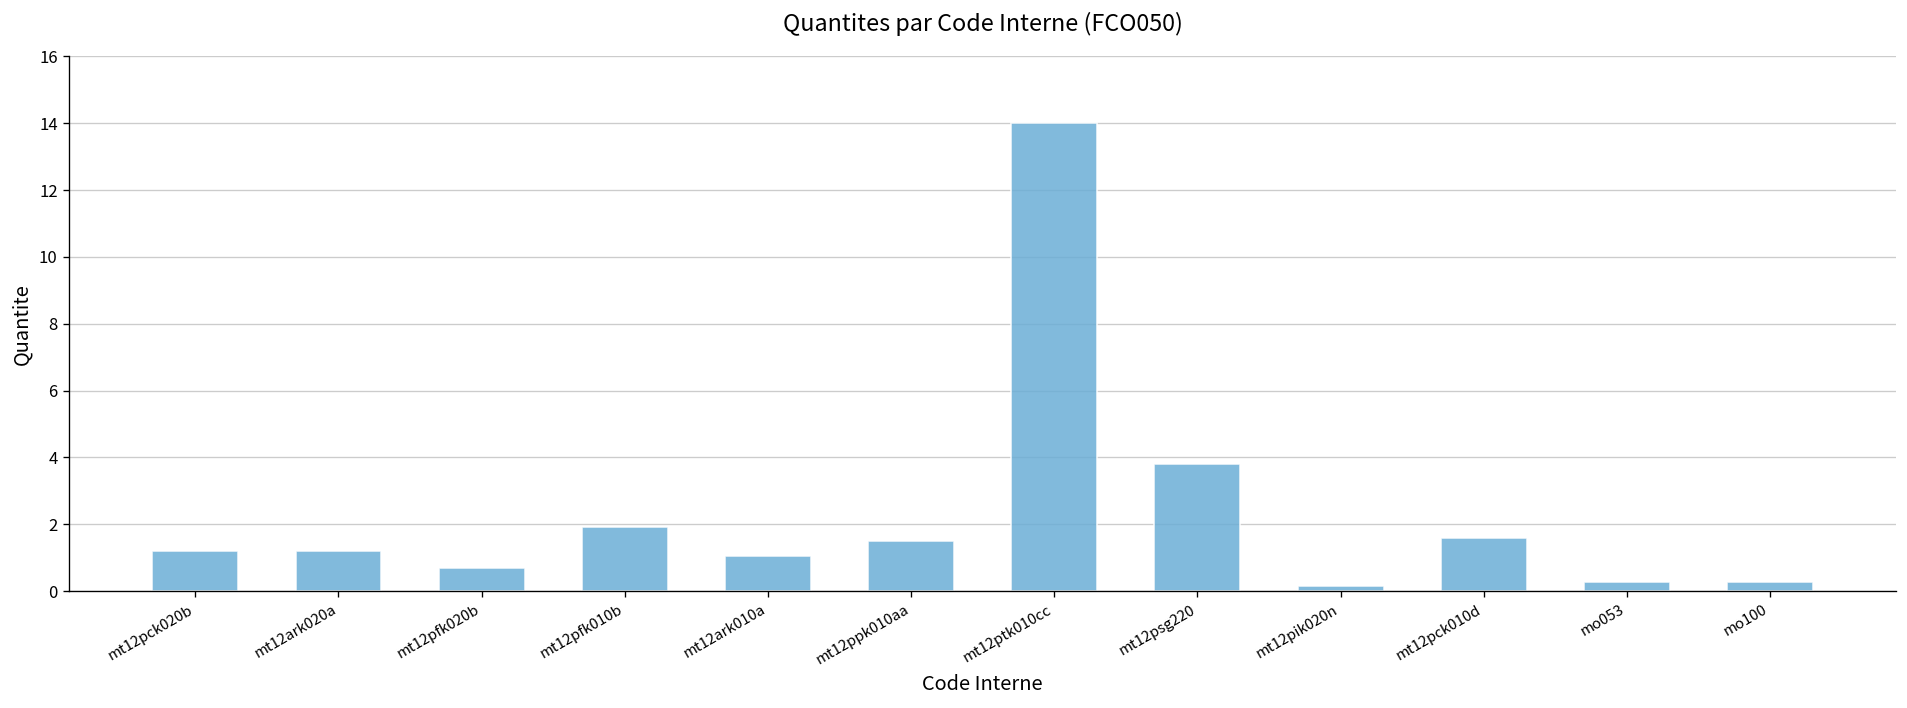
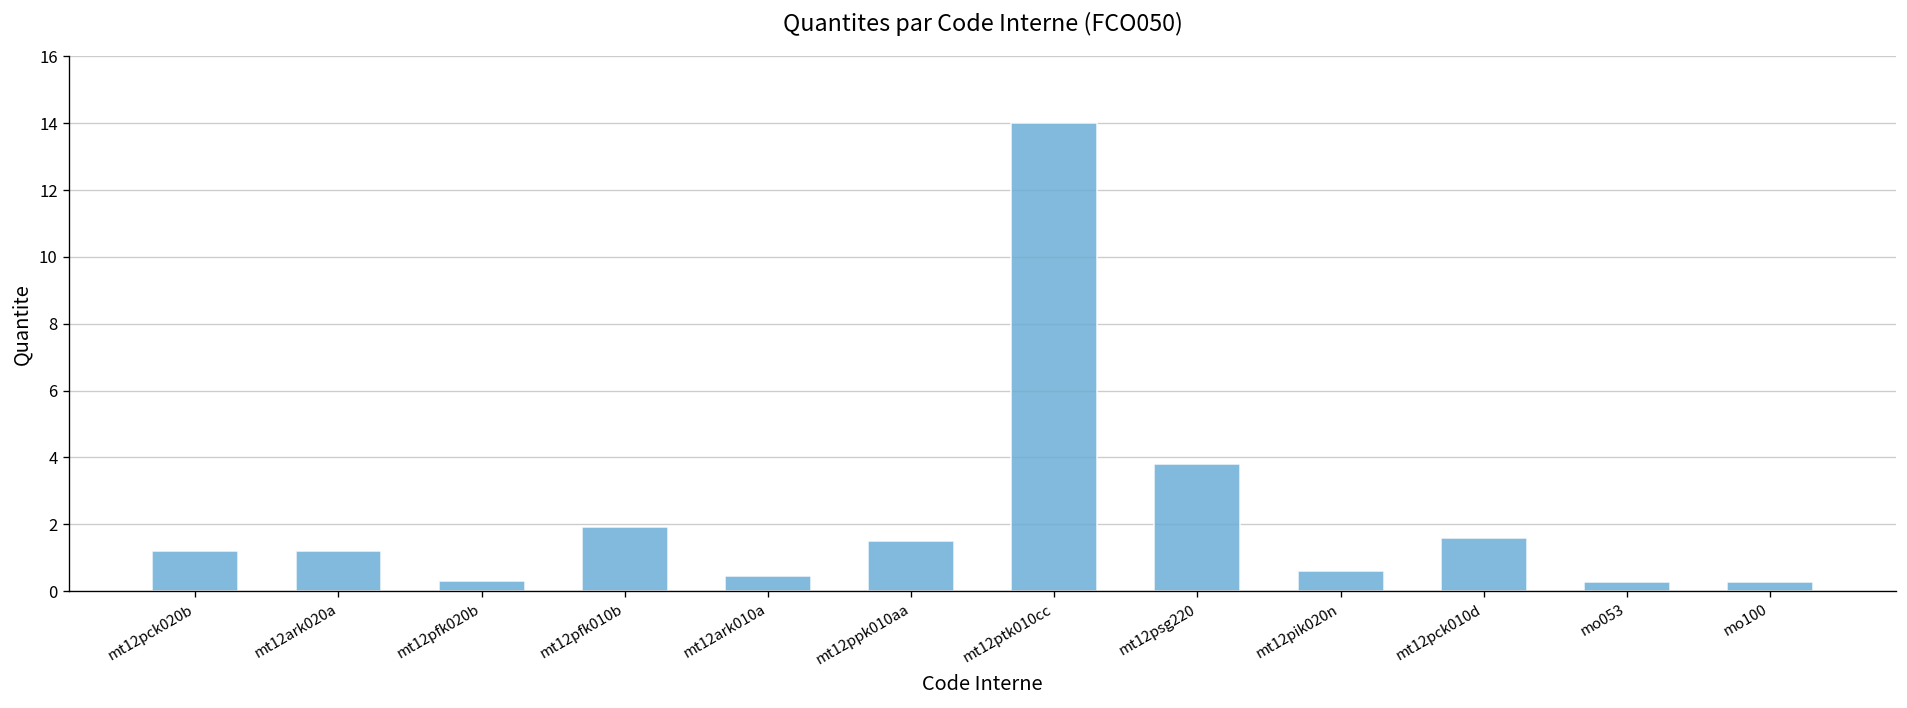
  {
    "mt12pck020b": 1.2,
    "mt12ark020a": 1.2,
-   "mt12pfk020b": 0.7,
+   "mt12pfk020b": 0.3,
    "mt12pfk010b": 1.9,
-   "mt12ark010a": 1.1,
+   "mt12ark010a": 0.5,
    "mt12ppk010aa": 1.5,
    "mt12ptk010cc": 14.0,
    "mt12psg220": 3.8,
-   "mt12pik020n": 0.1,
+   "mt12pik020n": 0.6,
    "mt12pck010d": 1.6,
    "mo053": 0.3,
    "mo100": 0.3
  }
